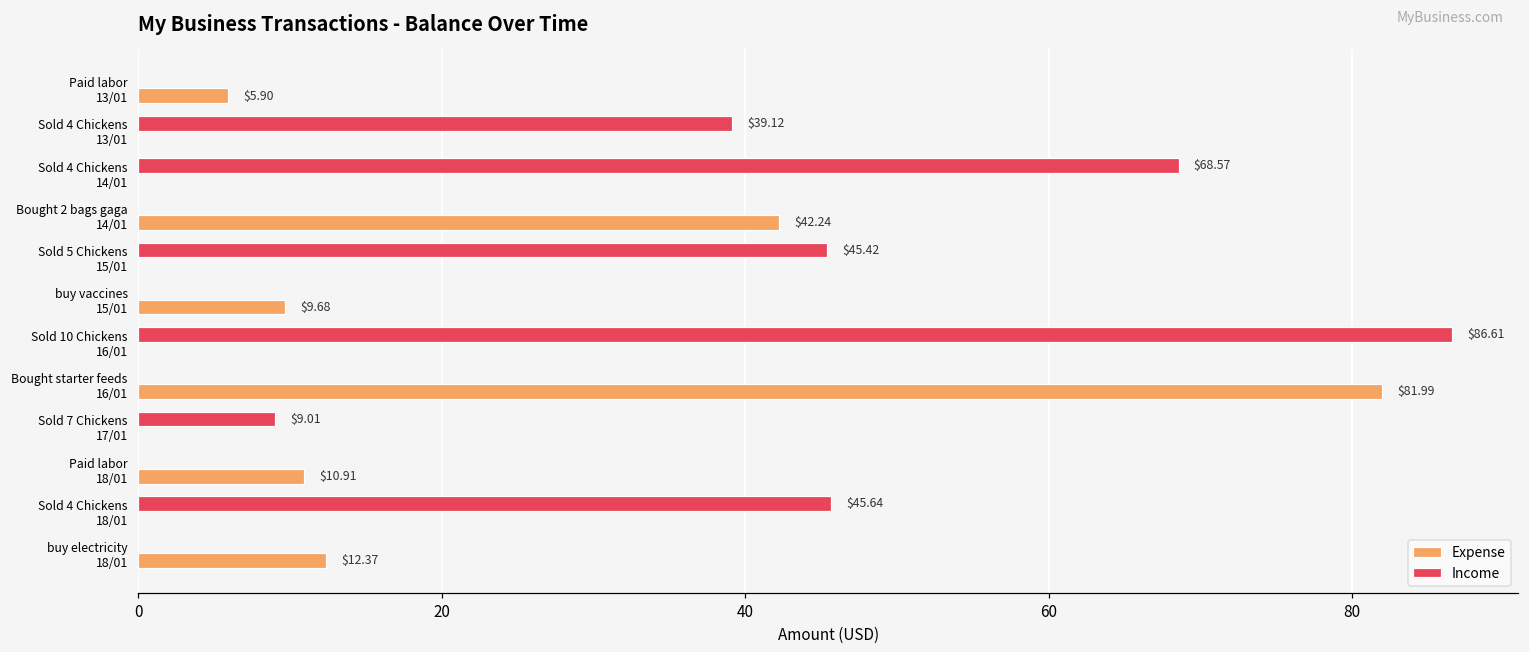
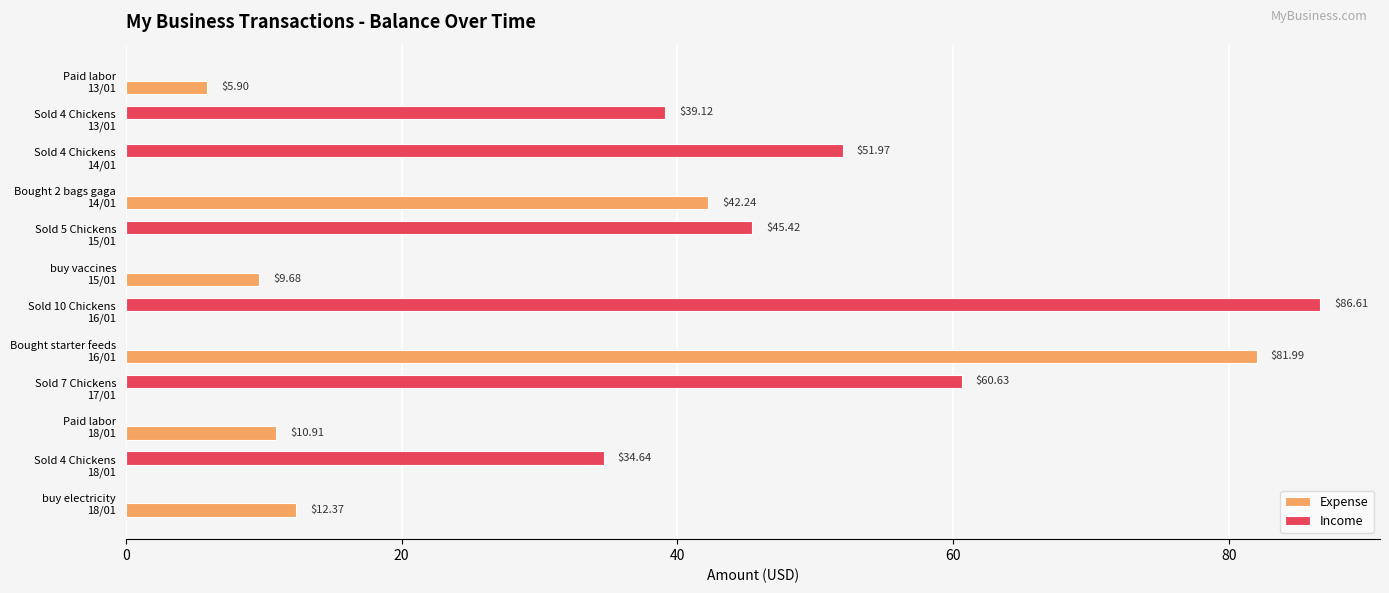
  {
    "Expense": {
      "Paid labor 13/01": "$5.90",
      "Bought 2 bags gaga 14/01": "$42.24",
      "buy vaccines 15/01": "$9.68",
      "Bought starter feeds 16/01": "$81.99",
      "Paid labor 18/01": "$10.91",
      "buy electricity 18/01": "$12.37"
    },
    "Income": {
      "Sold 4 Chickens 13/01": "$39.12",
-     "Sold 4 Chickens 14/01": "$68.57",
+     "Sold 4 Chickens 14/01": "$51.97",
      "Sold 5 Chickens 15/01": "$45.42",
      "Sold 10 Chickens 16/01": "$86.61",
-     "Sold 7 Chickens 17/01": "$9.01",
-     "Sold 4 Chickens 18/01": "$45.64"
+     "Sold 7 Chickens 17/01": "$60.63",
+     "Sold 4 Chickens 18/01": "$34.64"
    }
  }
